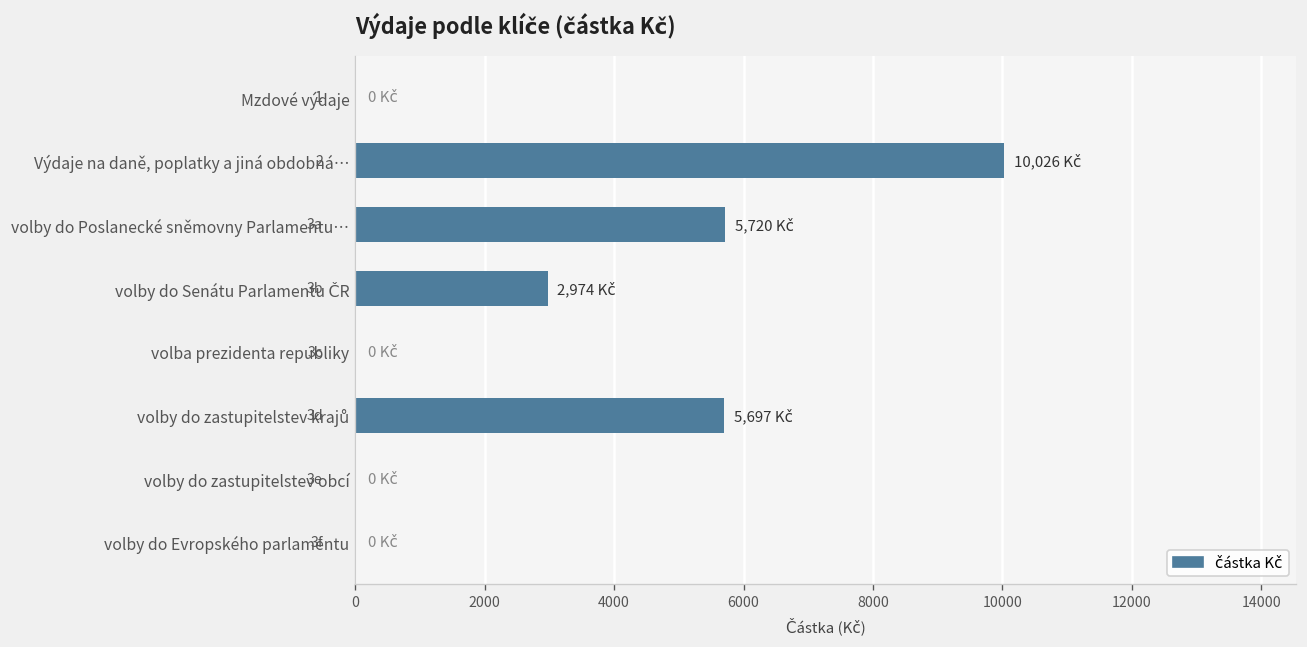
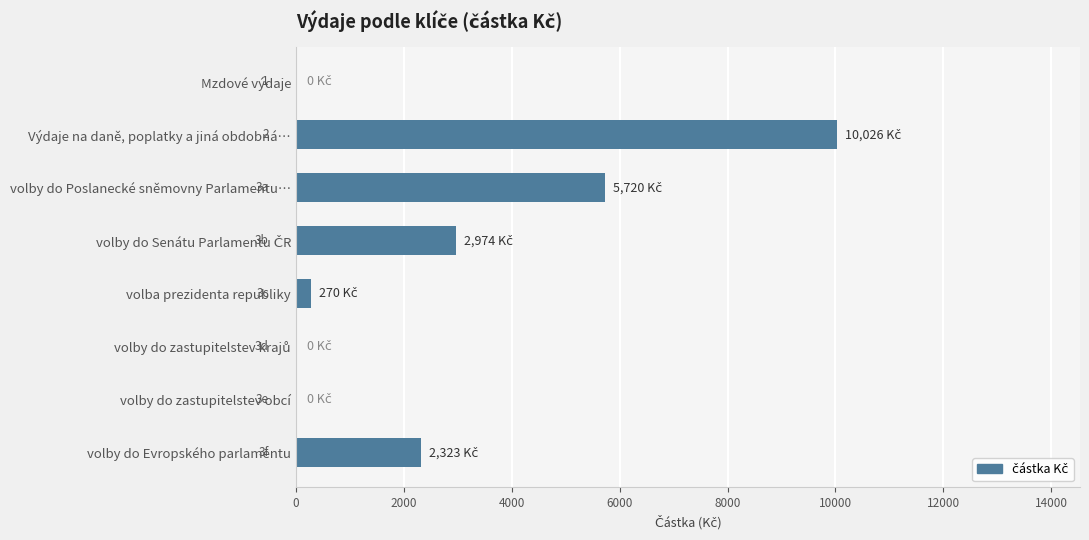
  {
    "Mzdové výdaje": "0",
    "Výdaje na daně, poplatky a jiná obdobná…": "10,026",
    "volby do Poslanecké sněmovny Parlamentu…": "5,720",
    "volby do Senátu Parlamentu ČR": "2,974",
-   "volba prezidenta republiky": "0",
-   "volby do zastupitelstev krajů": "5,697",
+   "volba prezidenta republiky": "270",
+   "volby do zastupitelstev krajů": "0",
    "volby do zastupitelstev obcí": "0",
-   "volby do Evropského parlamentu": "0"
+   "volby do Evropského parlamentu": "2,323"
  }
